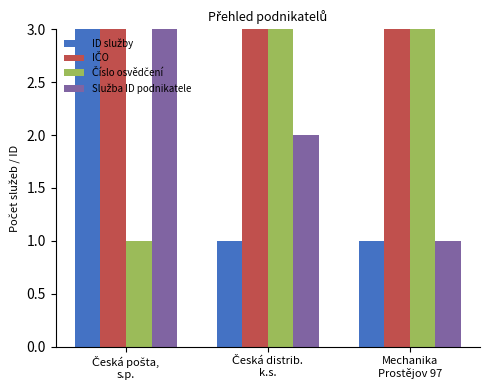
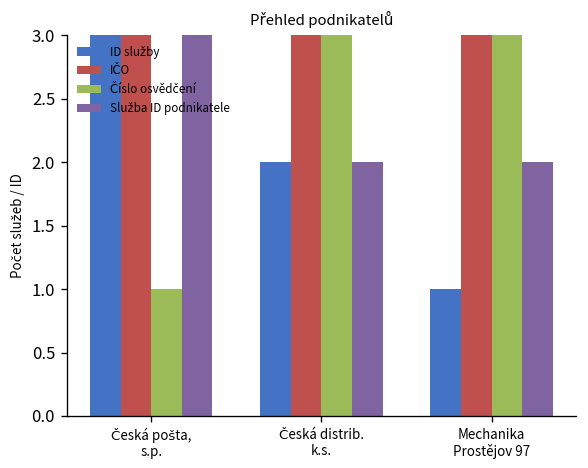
  {
    "ID služby": {
-     "Česká distrib. k.s.": 1,
+     "Česká distrib. k.s.": 2,
      "Mechanika Prostějov 97": 1
    },
    "Číslo osvědčení": {
      "Česká pošta, s.p.": 1
    },
    "Služba ID podnikatele": {
      "Česká distrib. k.s.": 2,
-     "Mechanika Prostějov 97": 1
+     "Mechanika Prostějov 97": 2
    }
  }
